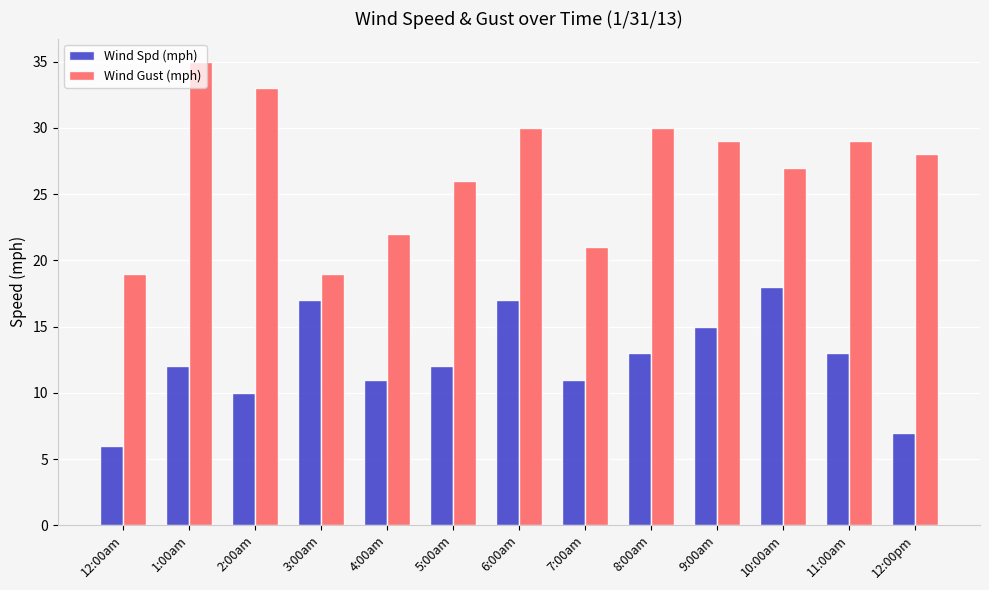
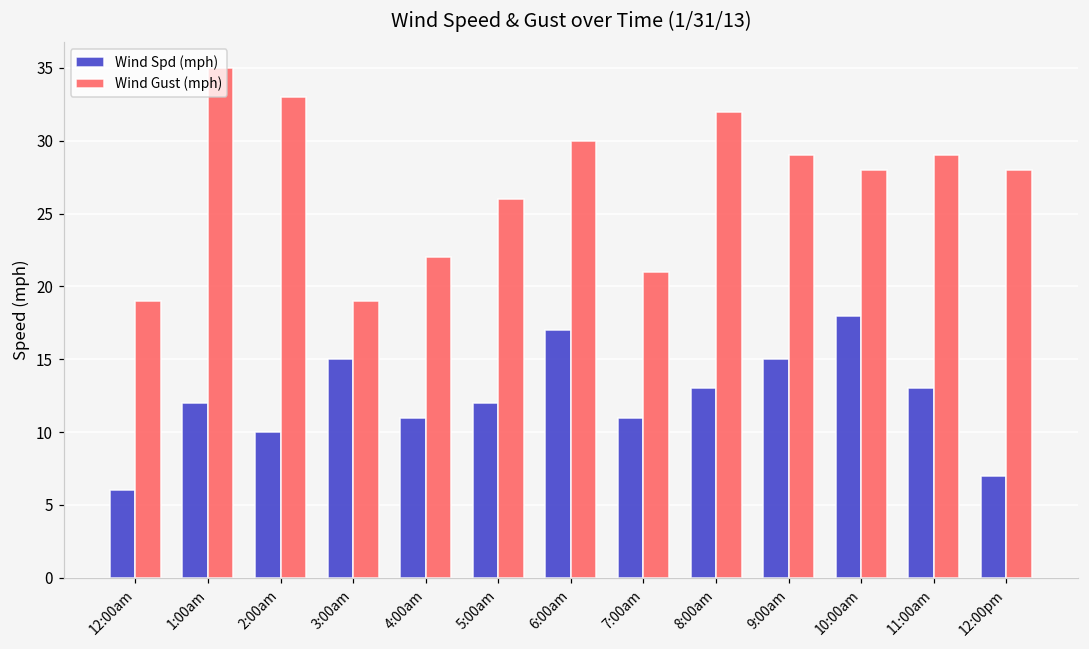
  {
    "Wind Spd (mph)": {
      "12:00am": 6,
      "1:00am": 12,
      "2:00am": 10,
-     "3:00am": 17,
+     "3:00am": 15,
      "4:00am": 11,
      "5:00am": 12,
      "6:00am": 17,
      "7:00am": 11,
      "8:00am": 13,
      "9:00am": 15,
      "10:00am": 18,
      "11:00am": 13,
      "12:00pm": 7
    },
    "Wind Gust (mph)": {
      "12:00am": 19,
      "2:00am": 33,
      "3:00am": 19,
      "4:00am": 22,
      "5:00am": 26,
      "6:00am": 30,
      "7:00am": 21,
-     "8:00am": 30,
+     "8:00am": 32,
      "9:00am": 29,
-     "10:00am": 27,
+     "10:00am": 28,
      "11:00am": 29,
      "12:00pm": 28
    }
  }
